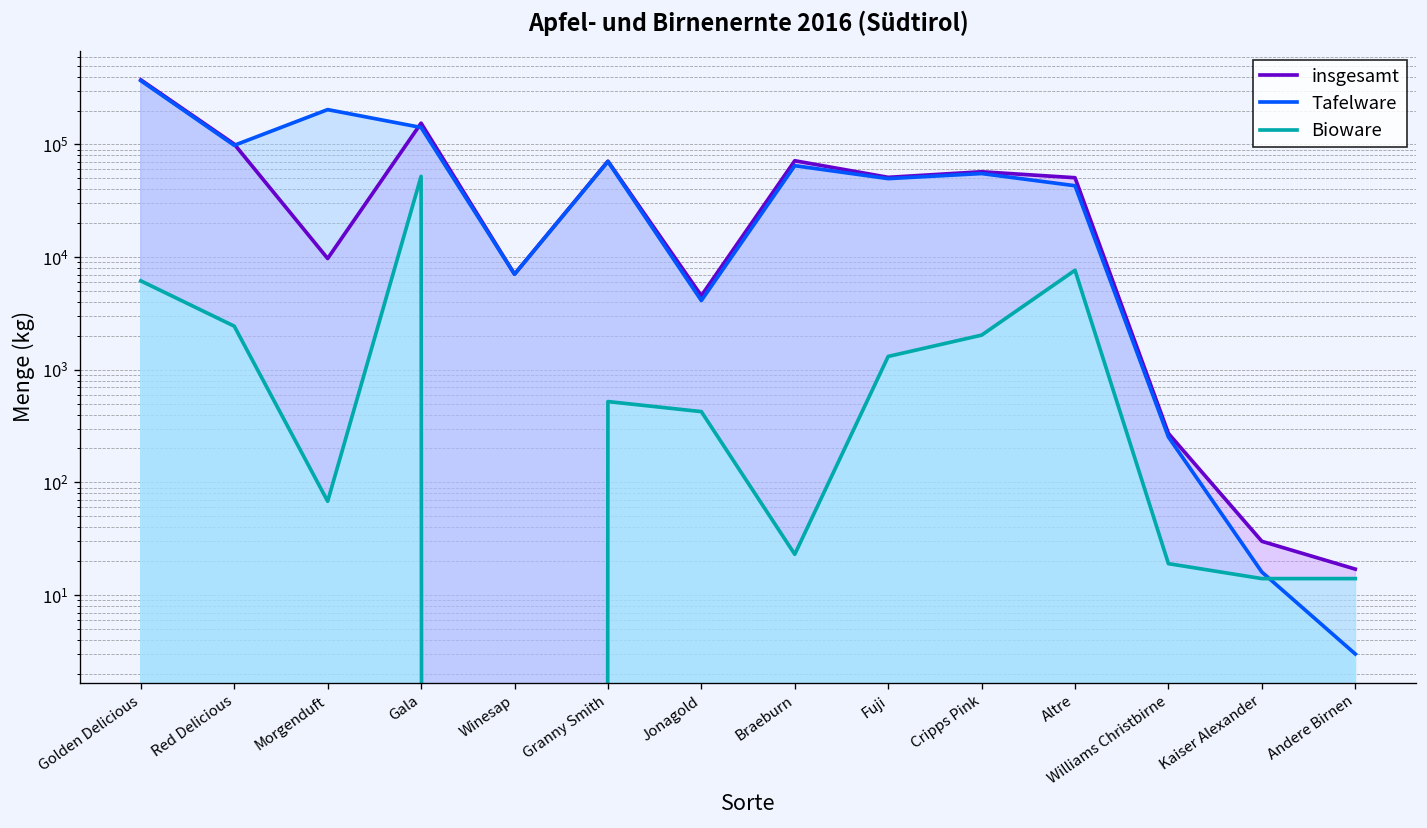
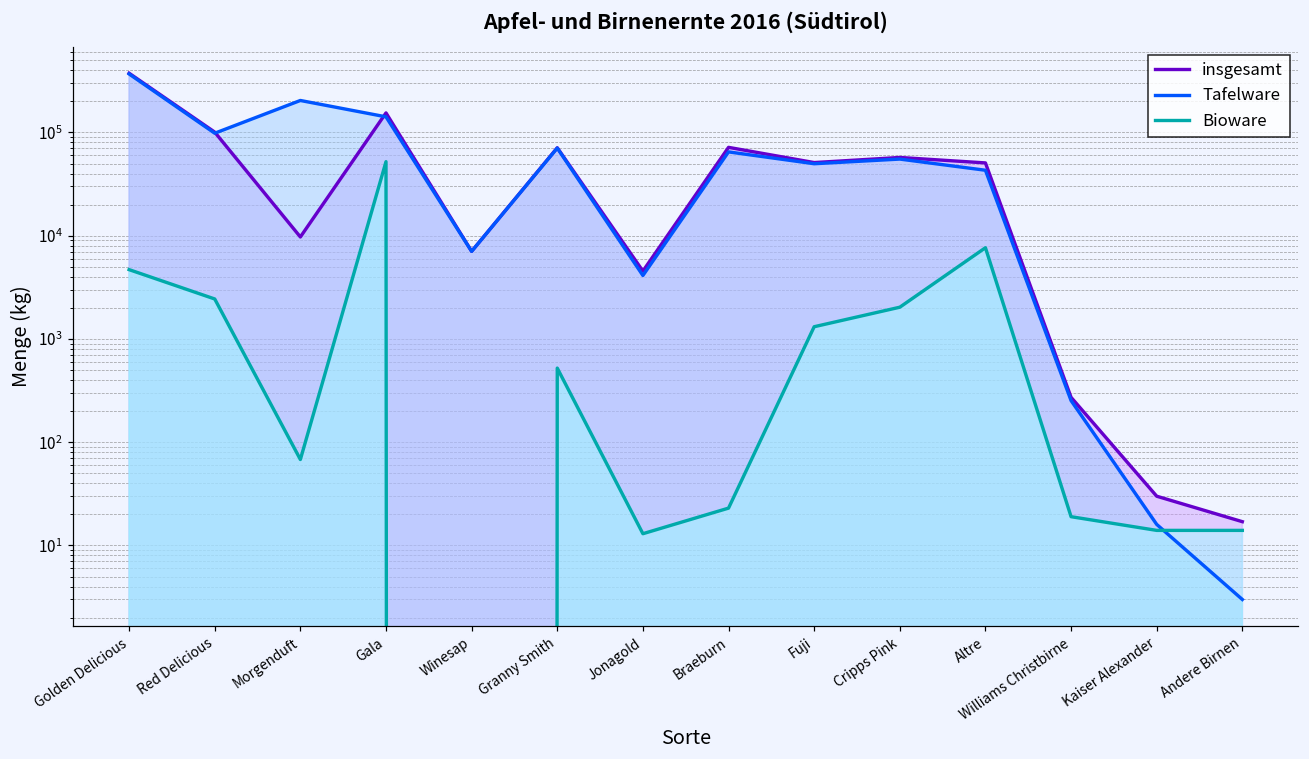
  {
    "insgesamt": {
      "Morgenduft": 10000,
      "Gala": 150000,
      "Jonagold": 5000,
      "Braeburn": 70000,
      "Altre": 50000,
      "Williams Christbirne": 270,
      "Kaiser Alexander": 30,
      "Andere Birnen": 17
    },
    "Tafelware": {
      "Morgenduft": 200000,
      "Gala": 140000,
      "Jonagold": 4000,
      "Braeburn": 60000,
      "Altre": 40000,
      "Williams Christbirne": 250,
      "Kaiser Alexander": 16,
      "Andere Birnen": 3
    },
    "Bioware": {
-     "Golden Delicious": 6000,
+     "Golden Delicious": 5000,
      "Red Delicious": 2400,
      "Morgenduft": 70,
      "Gala": 50000,
      "Granny Smith": 500,
-     "Jonagold": 400,
+     "Jonagold": 13,
      "Braeburn": 23,
      "Fuji": 1300,
      "Cripps Pink": 2000,
      "Altre": 8000,
      "Williams Christbirne": 19,
      "Kaiser Alexander": 14,
      "Andere Birnen": 14
    }
  }
